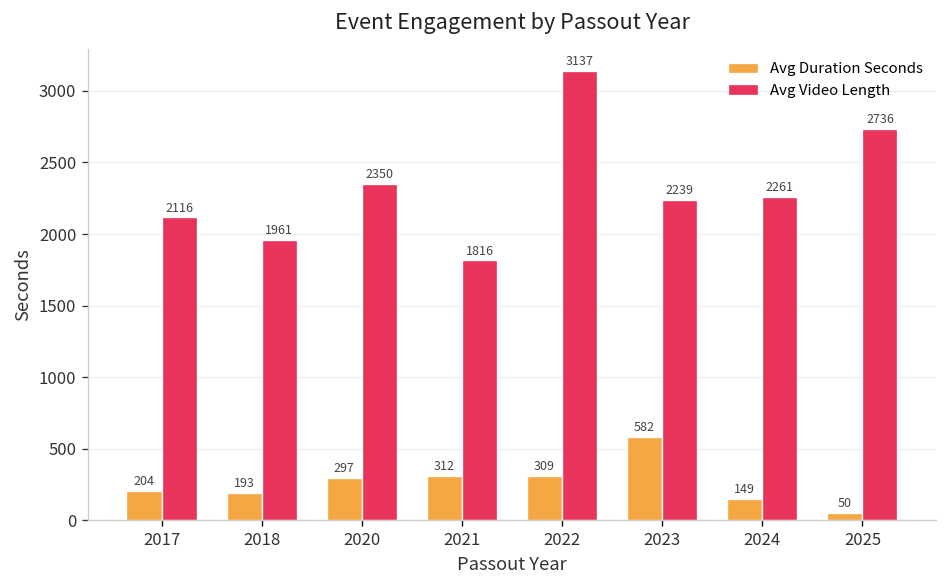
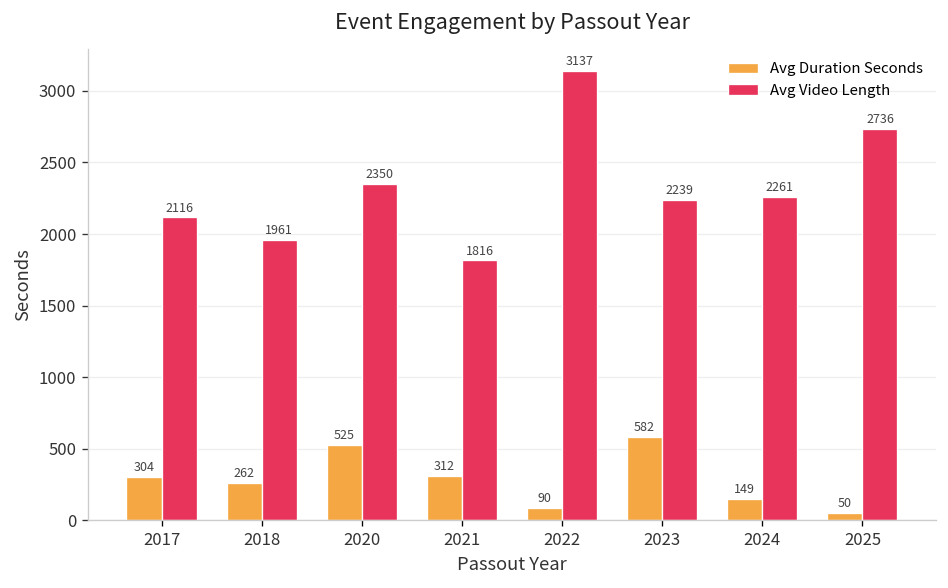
  {
    "Avg Duration Seconds": {
-     "2017": 204,
-     "2018": 193,
-     "2020": 297,
+     "2017": 304,
+     "2018": 262,
+     "2020": 525,
      "2021": 312,
-     "2022": 309,
+     "2022": 90,
      "2023": 582,
      "2024": 149,
      "2025": 50
    },
    "Avg Video Length": {
      "2017": 2116,
      "2018": 1961,
      "2020": 2350,
      "2021": 1816,
      "2022": 3137,
      "2023": 2239,
      "2024": 2261,
      "2025": 2736
    }
  }
